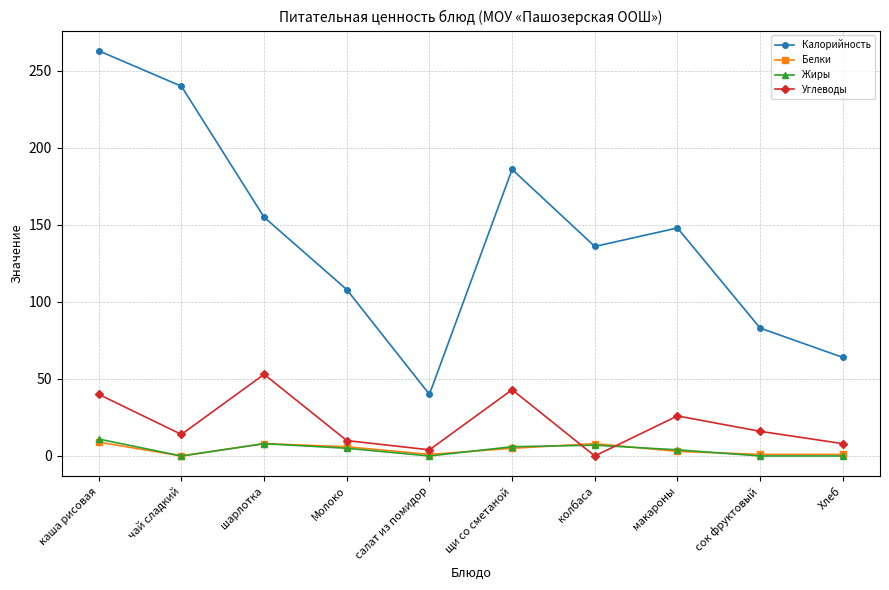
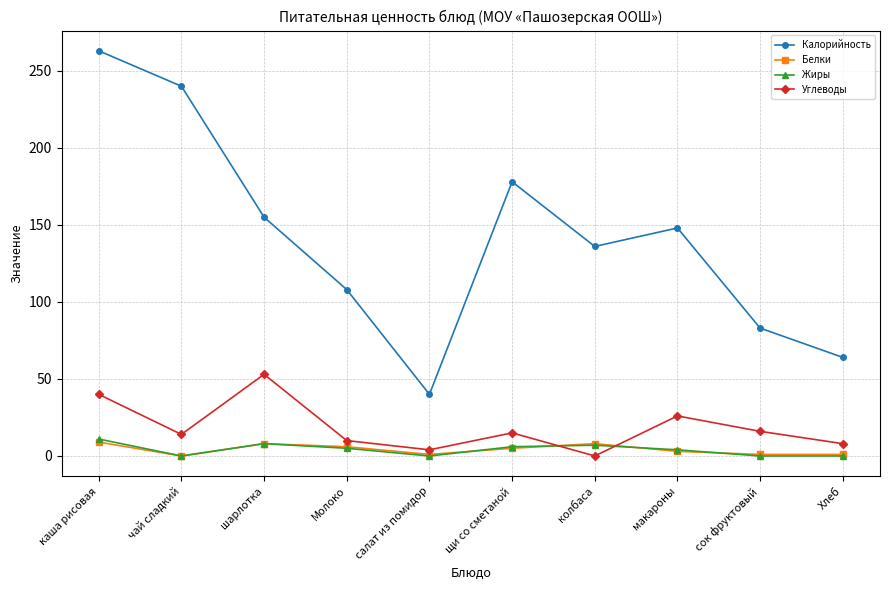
  {
    "Калорийность": {
      "каша рисовая": 263,
      "чай сладкий": 240,
      "шарлотка": 155,
      "Молоко": 108,
      "салат из помидор": 40,
-     "щи со сметаной": 186,
+     "щи со сметаной": 178,
      "колбаса": 136,
      "макароны": 148,
      "сок фруктовый": 83,
      "Хлеб": 64
    },
    "Белки": {
      "каша рисовая": 9
    },
    "Жиры": {
      "каша рисовая": 11
    },
    "Углеводы": {
      "каша рисовая": 40,
      "чай сладкий": 14,
      "шарлотка": 53,
      "Молоко": 10,
      "салат из помидор": 4,
-     "щи со сметаной": 43,
+     "щи со сметаной": 15,
      "колбаса": 0,
      "макароны": 26,
      "сок фруктовый": 16,
      "Хлеб": 8
    }
  }
